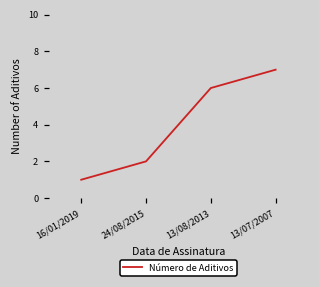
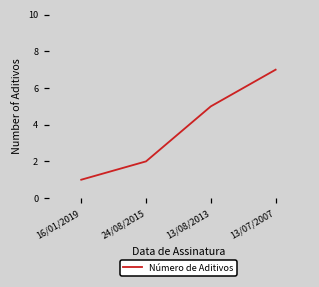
  {
    "16/01/2019": 1,
    "24/08/2015": 2,
-   "13/08/2013": 6,
+   "13/08/2013": 5,
    "13/07/2007": 7
  }
